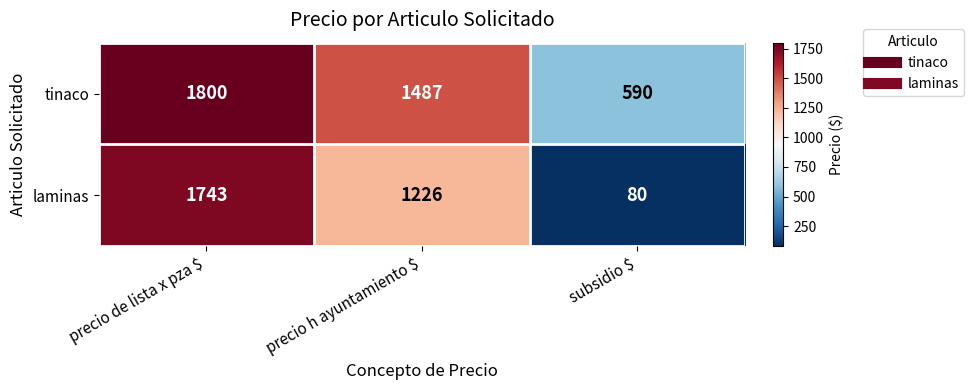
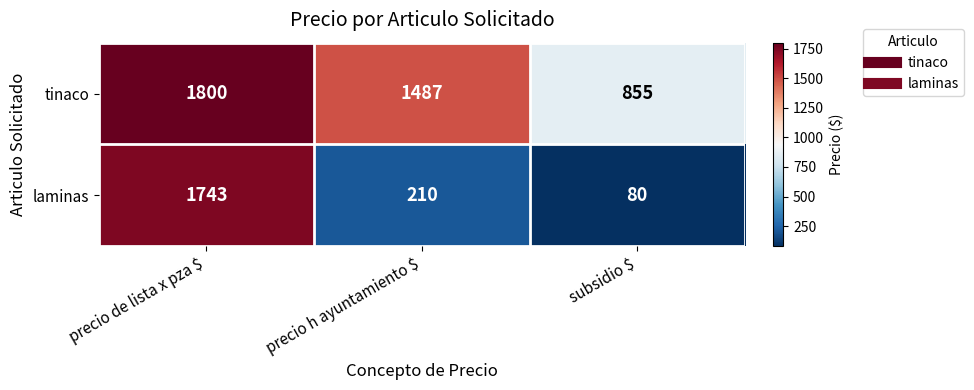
  {
    "tinaco": {
      "precio de lista x pza $": 1800,
      "precio h ayuntamiento $": 1487,
-     "subsidio $": 590
+     "subsidio $": 855
    },
    "laminas": {
      "precio de lista x pza $": 1743,
-     "precio h ayuntamiento $": 1226,
+     "precio h ayuntamiento $": 210,
      "subsidio $": 80
    }
  }
